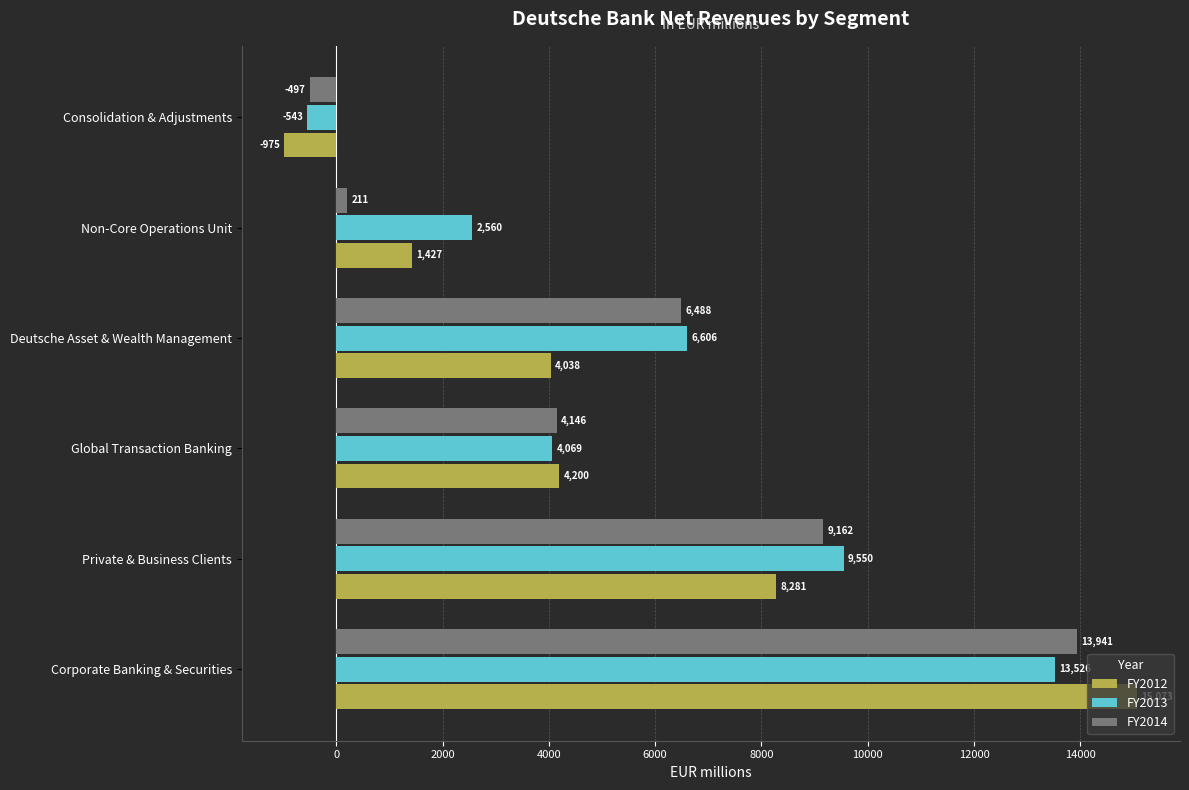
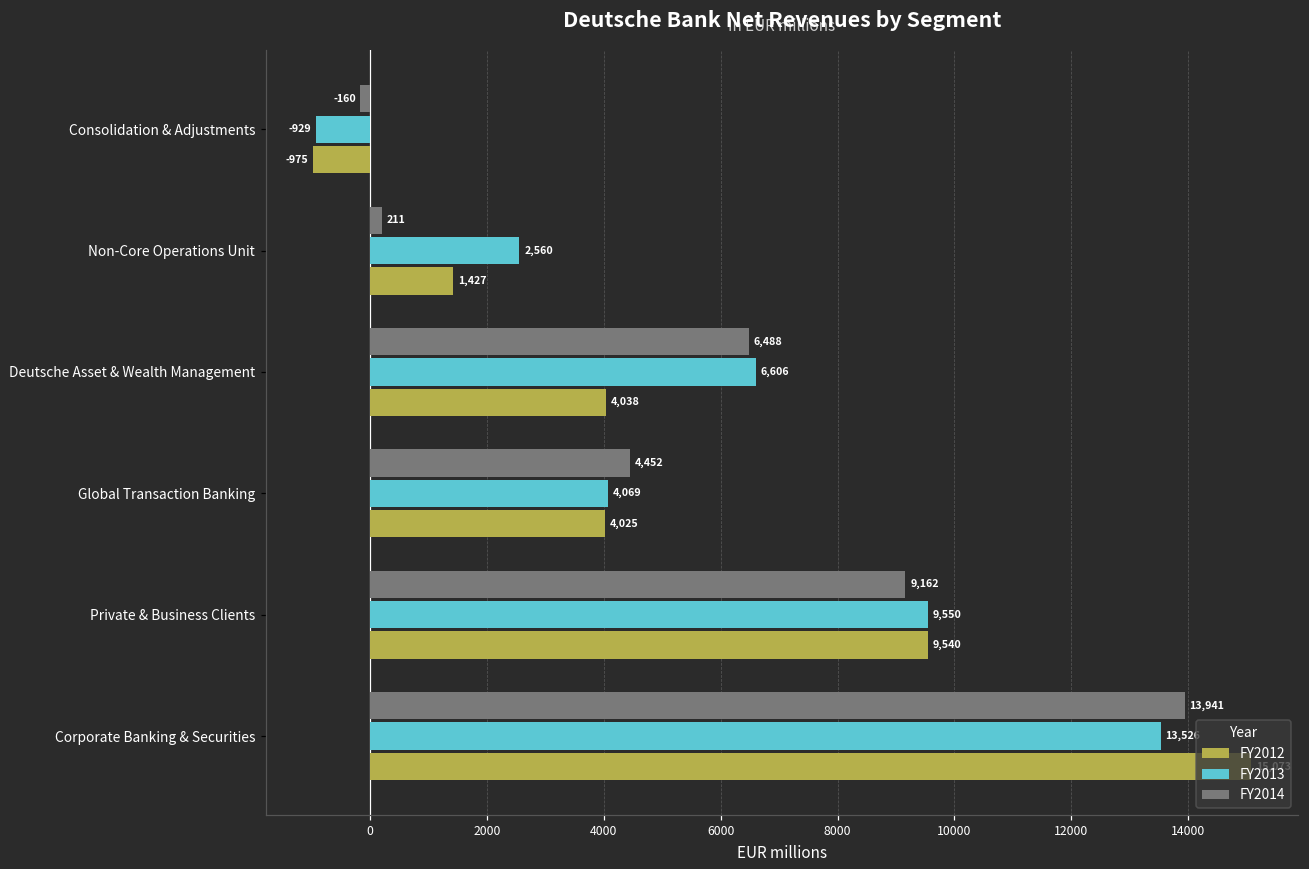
  {
    "FY2012": {
      "Consolidation & Adjustments": "-975",
      "Non-Core Operations Unit": "1,427",
      "Deutsche Asset & Wealth Management": "4,038",
-     "Global Transaction Banking": "4,200",
-     "Private & Business Clients": "8,281"
+     "Global Transaction Banking": "4,025",
+     "Private & Business Clients": "9,540"
    },
    "FY2013": {
-     "Consolidation & Adjustments": "-543",
+     "Consolidation & Adjustments": "-929",
      "Non-Core Operations Unit": "2,560",
      "Deutsche Asset & Wealth Management": "6,606",
      "Global Transaction Banking": "4,069",
      "Private & Business Clients": "9,550"
    },
    "FY2014": {
-     "Consolidation & Adjustments": "-497",
+     "Consolidation & Adjustments": "-160",
      "Non-Core Operations Unit": "211",
      "Deutsche Asset & Wealth Management": "6,488",
-     "Global Transaction Banking": "4,146",
+     "Global Transaction Banking": "4,452",
      "Private & Business Clients": "9,162",
      "Corporate Banking & Securities": "13,941"
    }
  }
